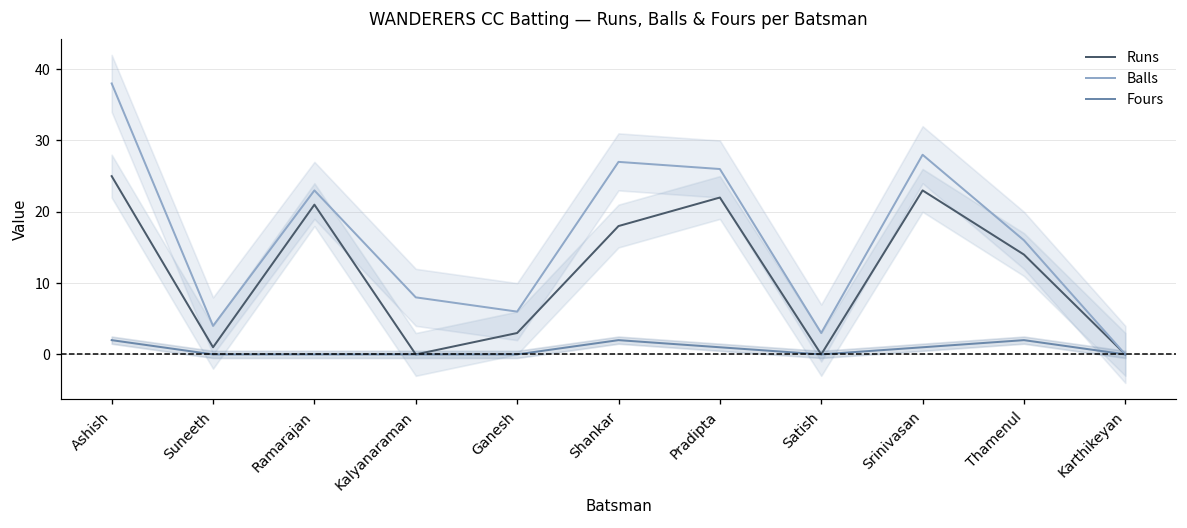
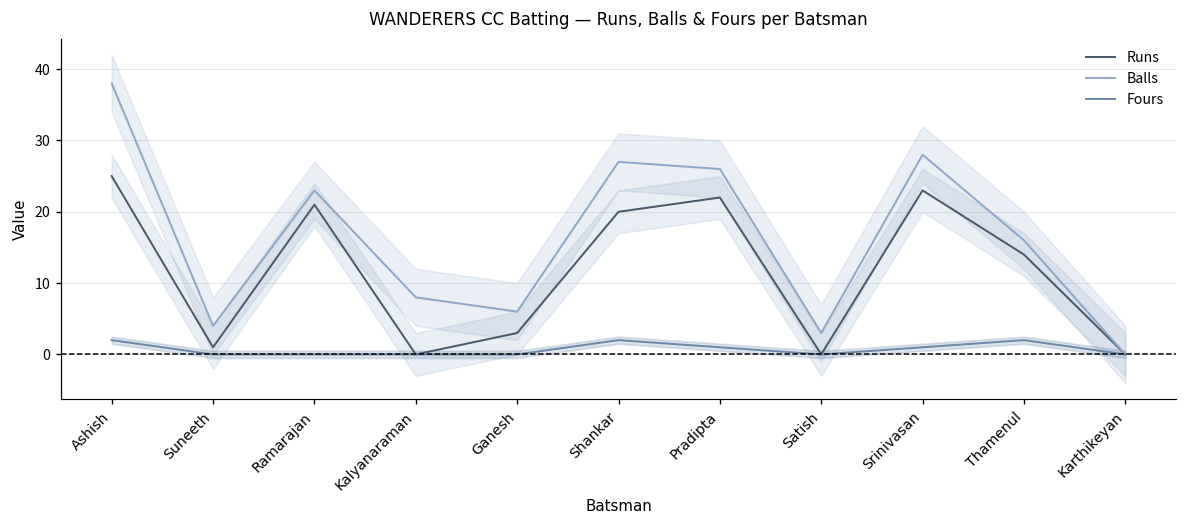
  {
    "Runs": {
      "Ashish": 25,
      "Suneeth": 1,
      "Ramarajan": 21,
      "Ganesh": 3,
-     "Shankar": 18,
+     "Shankar": 20,
      "Pradipta": 22,
      "Srinivasan": 23,
      "Thamenul": 14
    }
  }
